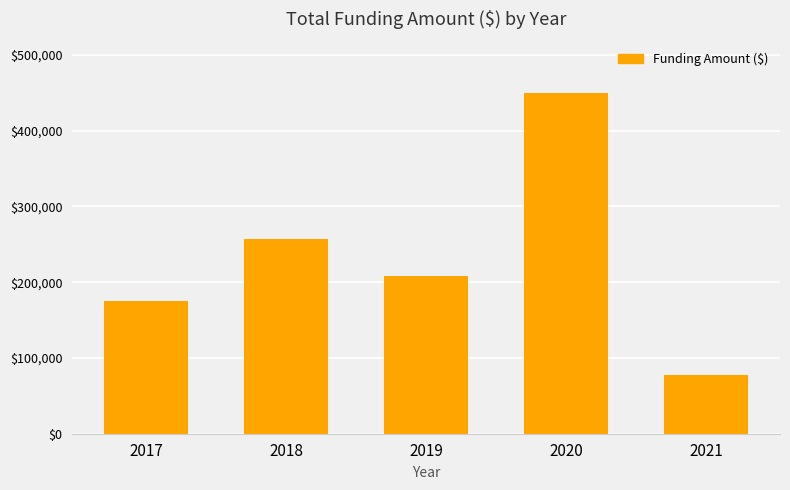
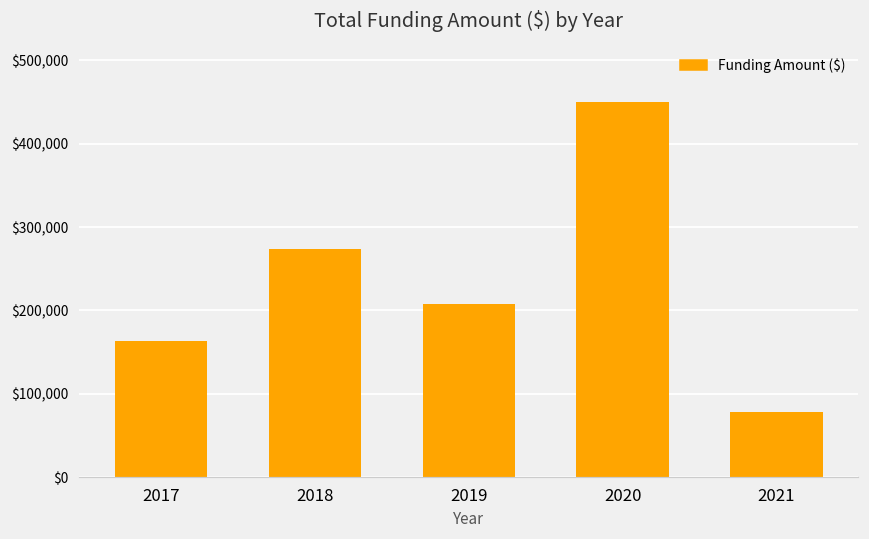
  {
-   "2017": "$180,000",
-   "2018": "$260,000",
+   "2017": "$160,000",
+   "2018": "$270,000",
    "2019": "$210,000",
    "2020": "$450,000",
    "2021": "$80,000"
  }
